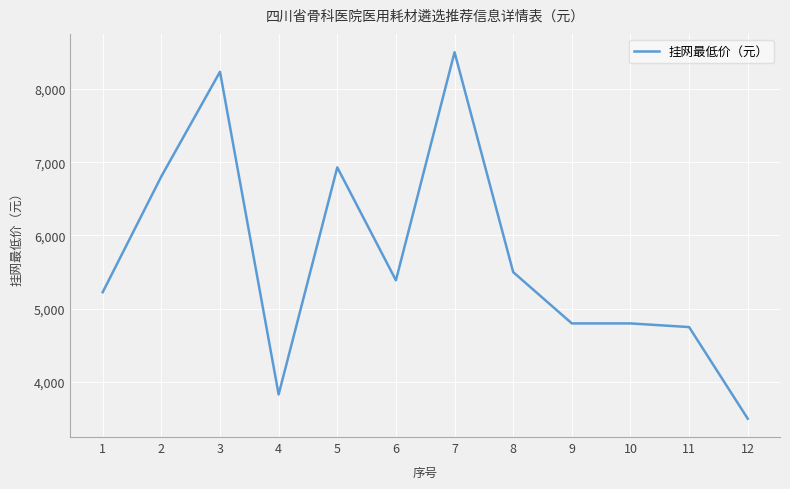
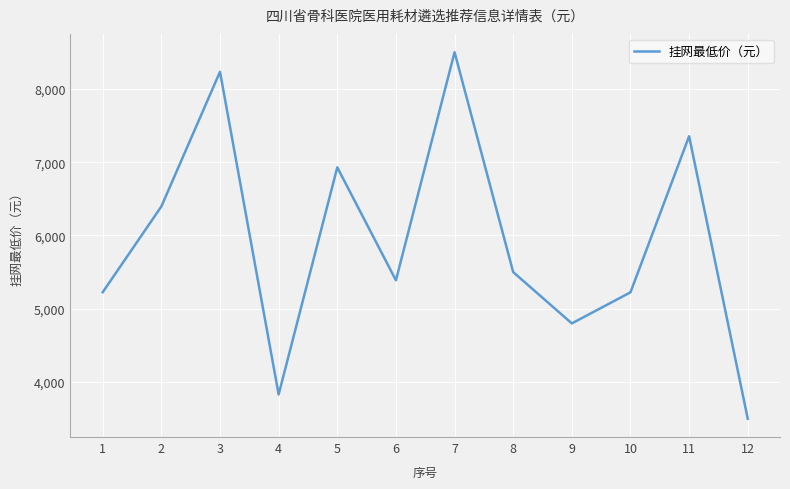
  {
    "1": "5,200",
-   "2": "6,800",
+   "2": "6,400",
    "3": "8,200",
    "4": "3,800",
    "5": "6,900",
    "6": "5,400",
    "7": "8,500",
    "8": "5,500",
    "9": "4,800",
-   "10": "4,800",
-   "11": "4,800",
+   "10": "5,200",
+   "11": "7,400",
    "12": "3,500"
  }
